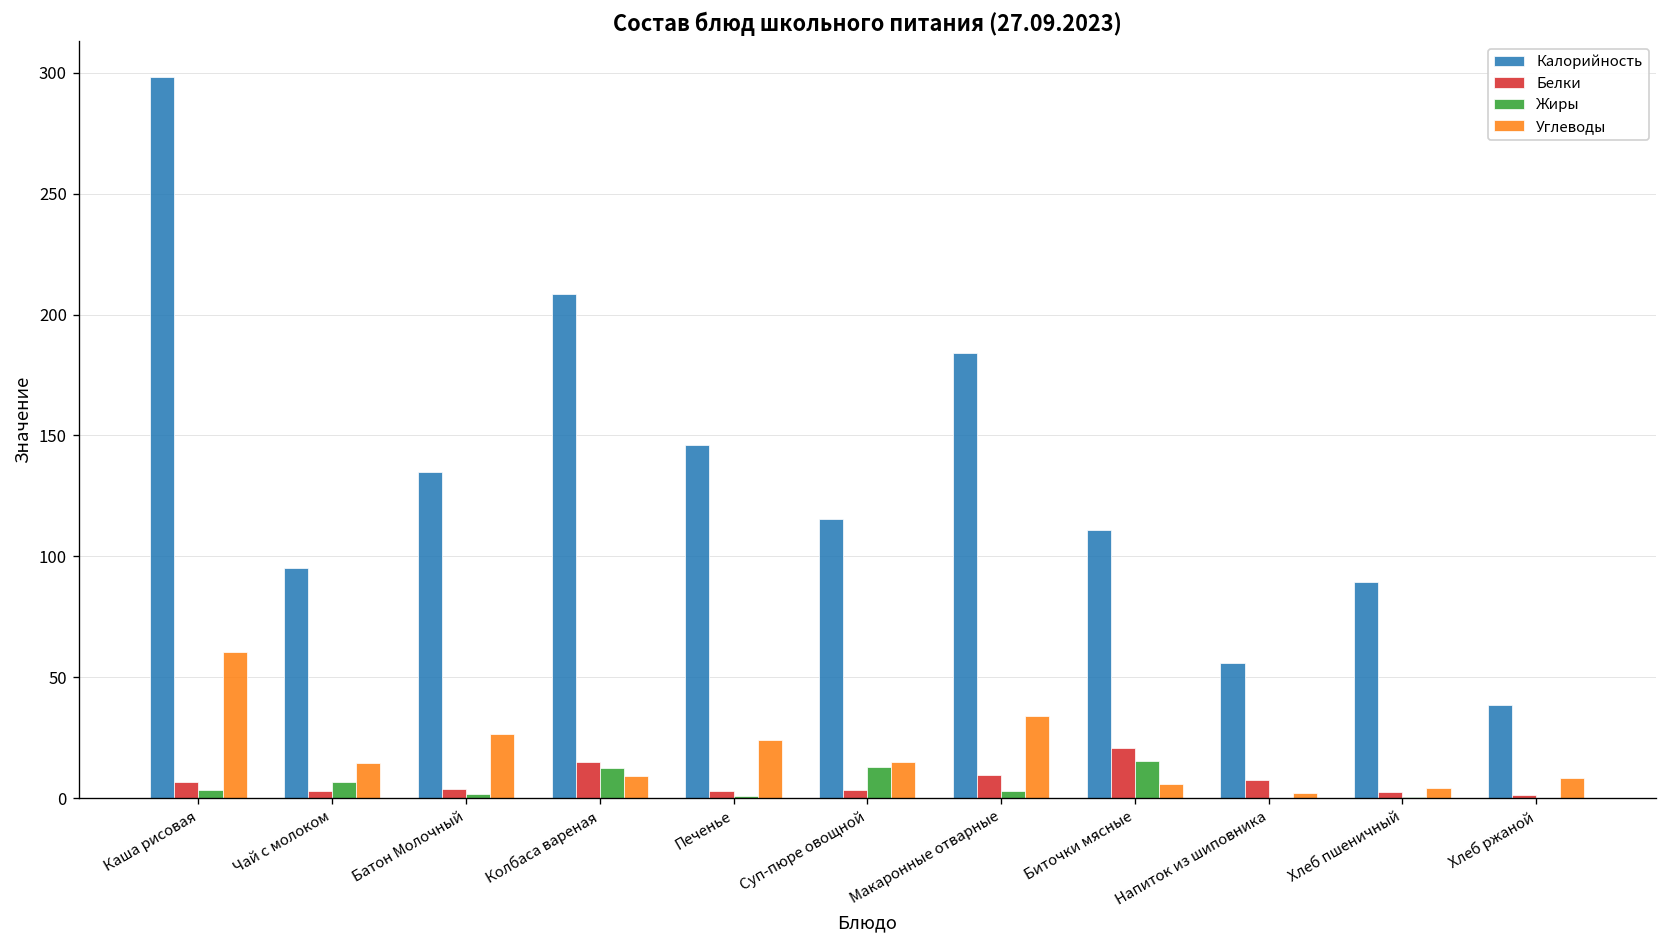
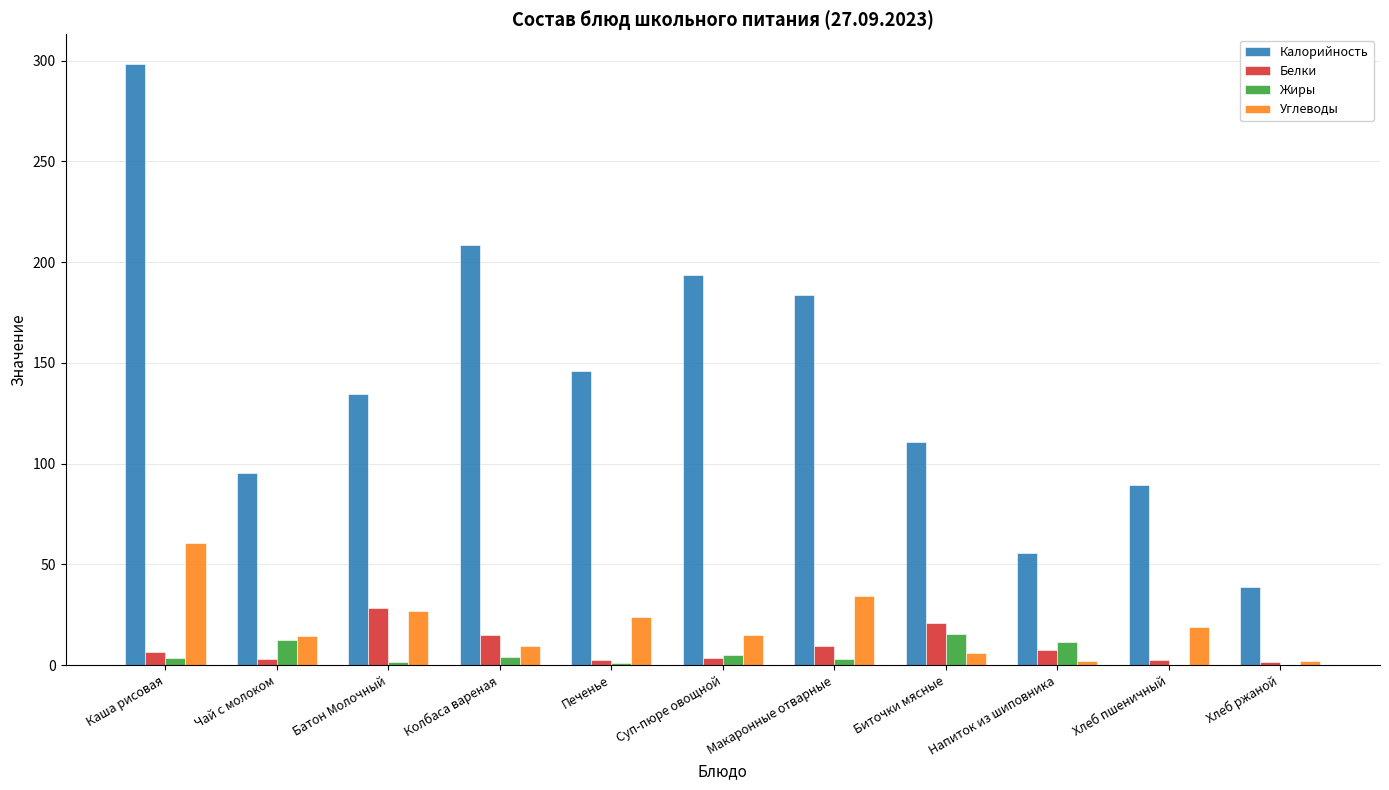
  {
    "Калорийность": {
      "Каша рисовая": 298,
      "Чай с молоком": 95,
      "Батон Молочный": 135,
      "Колбаса вареная": 209,
      "Печенье": 146,
-     "Суп-пюре овощной": 116,
+     "Суп-пюре овощной": 194,
      "Макаронные отварные": 184,
      "Биточки мясные": 111,
      "Напиток из шиповника": 56,
      "Хлеб пшеничный": 90,
      "Хлеб ржаной": 39
    },
    "Белки": {
      "Каша рисовая": 6,
      "Чай с молоком": 3,
-     "Батон Молочный": 4,
+     "Батон Молочный": 29,
      "Колбаса вареная": 15,
      "Печенье": 3,
      "Суп-пюре овощной": 3,
      "Макаронные отварные": 9,
      "Биточки мясные": 21,
      "Напиток из шиповника": 7,
      "Хлеб пшеничный": 3,
      "Хлеб ржаной": 1
    },
    "Жиры": {
      "Каша рисовая": 3,
-     "Чай с молоком": 7,
+     "Чай с молоком": 12,
      "Батон Молочный": 2,
-     "Колбаса вареная": 12,
-     "Суп-пюре овощной": 13,
+     "Колбаса вареная": 4,
+     "Суп-пюре овощной": 5,
      "Макаронные отварные": 3,
      "Биточки мясные": 15,
-     "Напиток из шиповника": 0
+     "Напиток из шиповника": 12
    },
    "Углеводы": {
      "Каша рисовая": 61,
      "Чай с молоком": 14,
      "Батон Молочный": 27,
      "Колбаса вареная": 9,
      "Печенье": 24,
      "Суп-пюре овощной": 15,
      "Макаронные отварные": 34,
      "Биточки мясные": 6,
      "Напиток из шиповника": 2,
-     "Хлеб пшеничный": 4,
-     "Хлеб ржаной": 8
+     "Хлеб пшеничный": 19,
+     "Хлеб ржаной": 2
    }
  }
